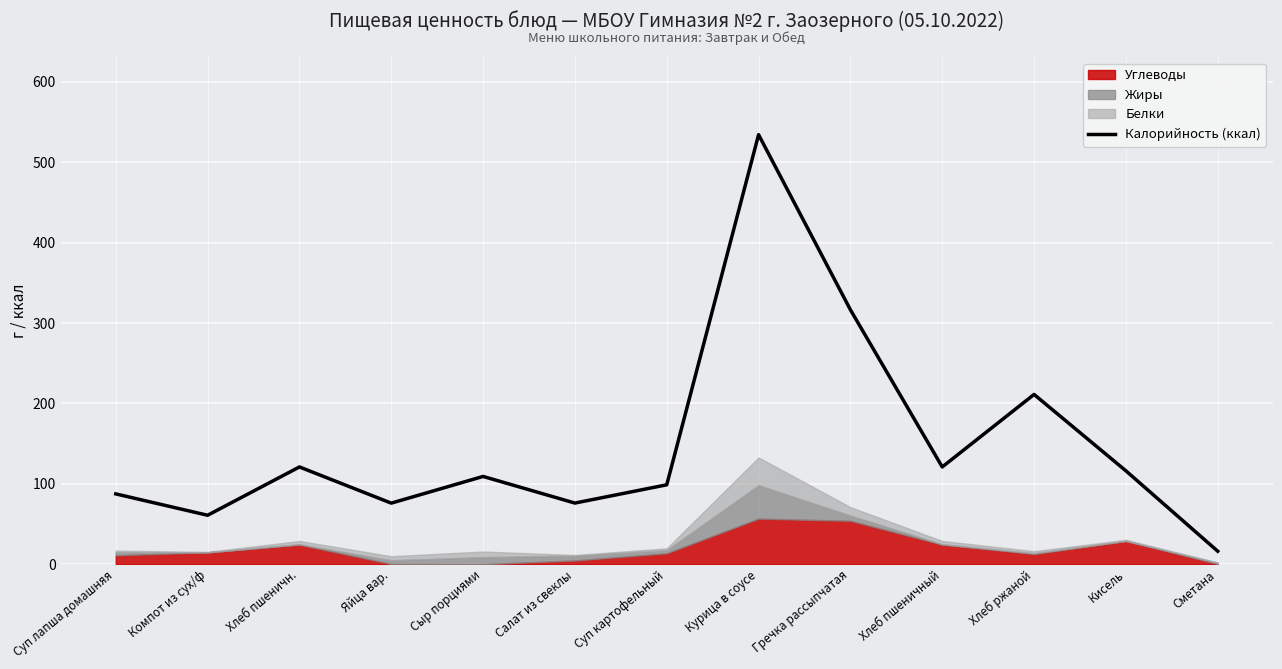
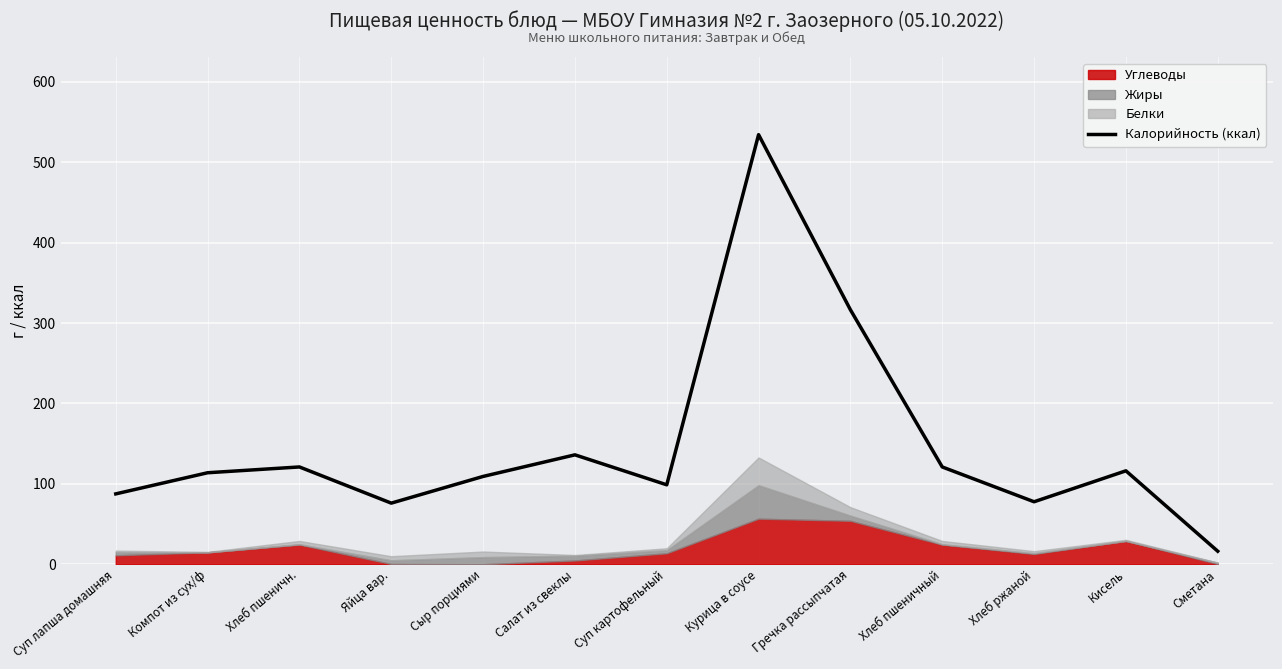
  {
    "Калорийность (ккал)": {
      "Суп лапша домашняя": 90,
-     "Компот из сух/ф": 60,
+     "Компот из сух/ф": 110,
      "Хлеб пшеничн.": 120,
      "Яйца вар.": 80,
      "Сыр порциями": 110,
-     "Салат из свеклы": 80,
+     "Салат из свеклы": 140,
      "Суп картофельный": 100,
      "Курица в соусе": 530,
      "Гречка рассыпчатая": 320,
      "Хлеб пшеничный": 120,
-     "Хлеб ржаной": 210,
+     "Хлеб ржаной": 80,
      "Кисель": 120,
      "Сметана": 20
    },
    "Углеводы": {
      "Суп лапша домашняя": 10,
      "Сыр порциями": 0,
      "Салат из свеклы": 0,
      "Суп картофельный": 10,
      "Курица в соусе": 60,
      "Гречка рассыпчатая": 50
    }
  }
